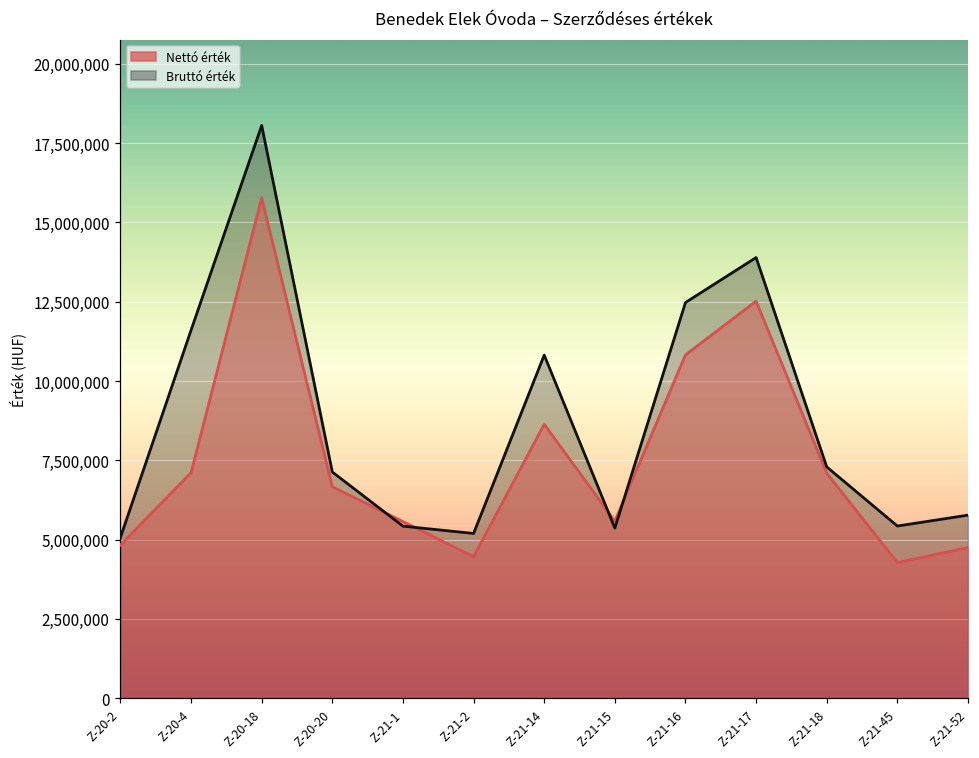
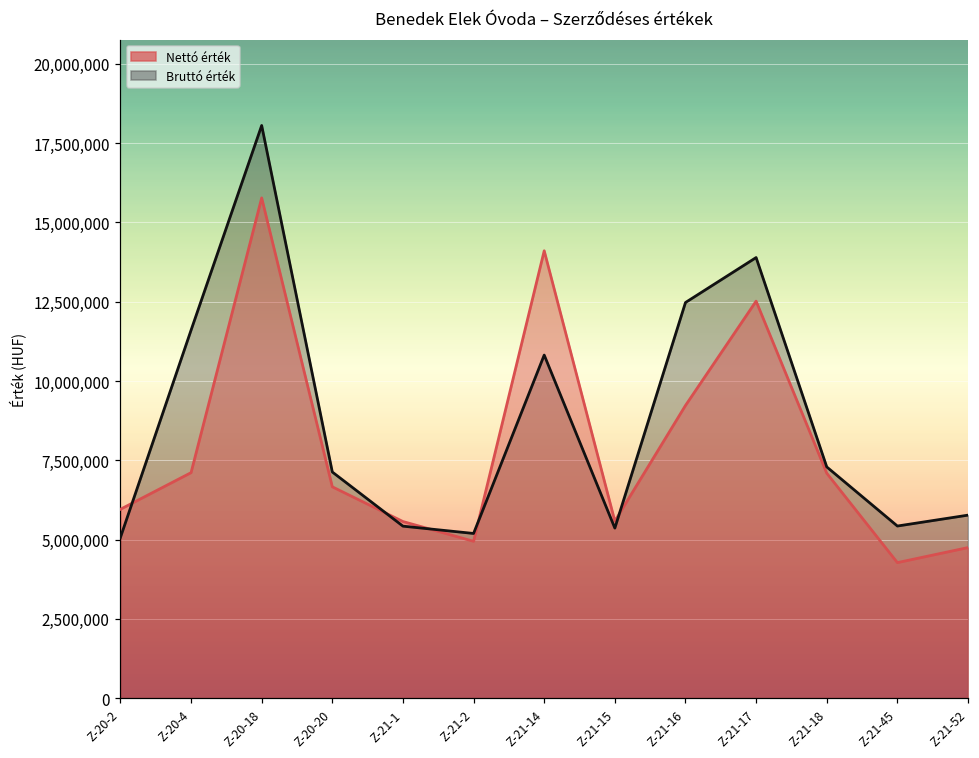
  {
    "Nettó érték": {
-     "Z-20-2": "4,800,000",
+     "Z-20-2": "6,000,000",
      "Z-20-4": "7,100,000",
      "Z-20-18": "15,800,000",
      "Z-20-20": "6,700,000",
      "Z-21-1": "5,600,000",
-     "Z-21-2": "4,500,000",
-     "Z-21-14": "8,600,000",
+     "Z-21-2": "4,900,000",
+     "Z-21-14": "14,100,000",
      "Z-21-15": "5,600,000",
-     "Z-21-16": "10,800,000",
+     "Z-21-16": "9,200,000",
      "Z-21-17": "12,500,000",
      "Z-21-18": "7,100,000",
      "Z-21-45": "4,300,000",
      "Z-21-52": "4,700,000"
    }
  }
